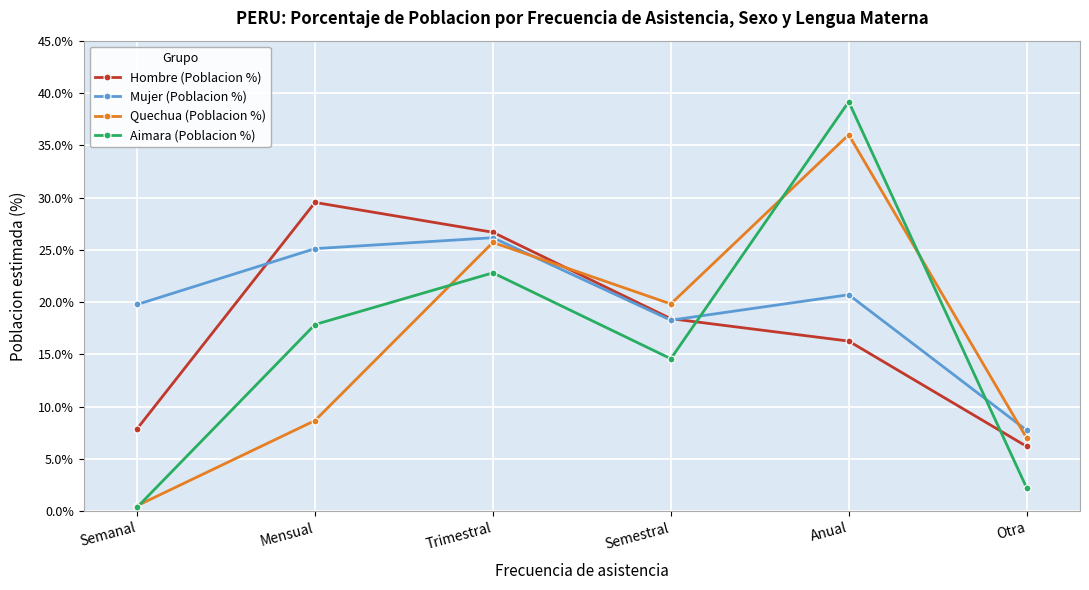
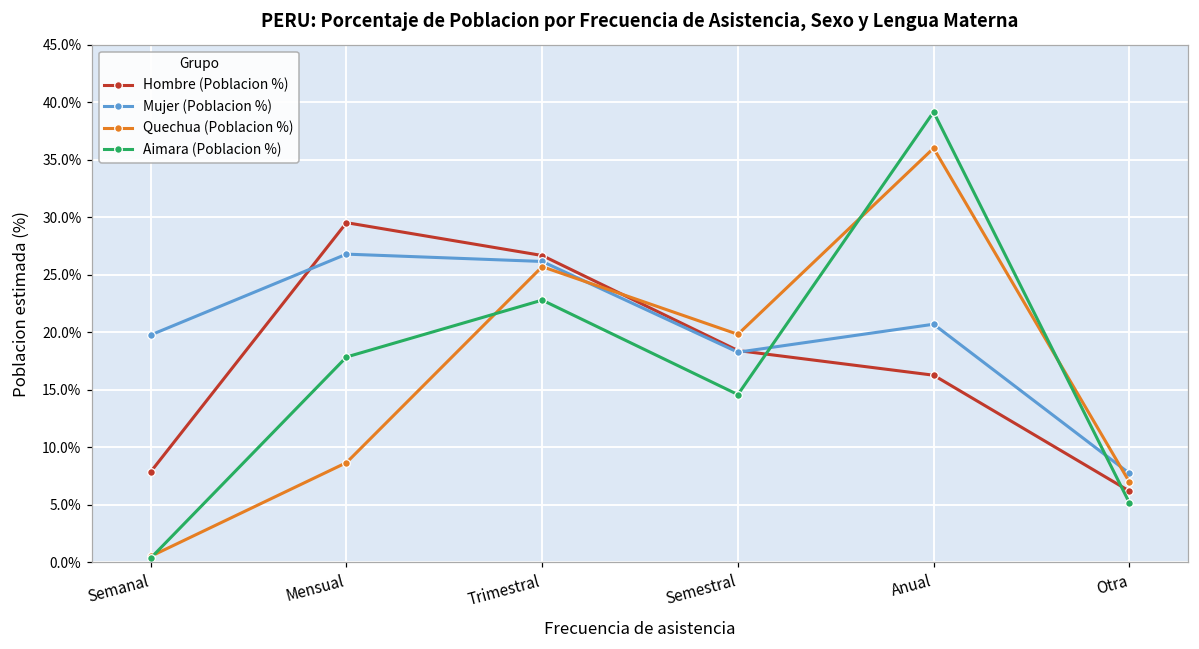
  {
    "Hombre (Poblacion %)": {
      "Semanal": "7.9%",
      "Mensual": "29.5%",
      "Trimestral": "26.7%",
      "Anual": "16.3%",
      "Otra": "6.2%"
    },
    "Mujer (Poblacion %)": {
      "Semanal": "19.8%",
-     "Mensual": "25.1%",
+     "Mensual": "26.8%",
      "Trimestral": "26.2%",
      "Anual": "20.7%",
      "Otra": "7.8%"
    },
    "Quechua (Poblacion %)": {
      "Mensual": "8.7%",
      "Trimestral": "25.7%",
      "Semestral": "19.8%",
      "Anual": "36.0%",
      "Otra": "7.0%"
    },
    "Aimara (Poblacion %)": {
      "Mensual": "17.9%",
      "Trimestral": "22.8%",
      "Semestral": "14.6%",
      "Anual": "39.2%",
-     "Otra": "2.2%"
+     "Otra": "5.2%"
    }
  }
